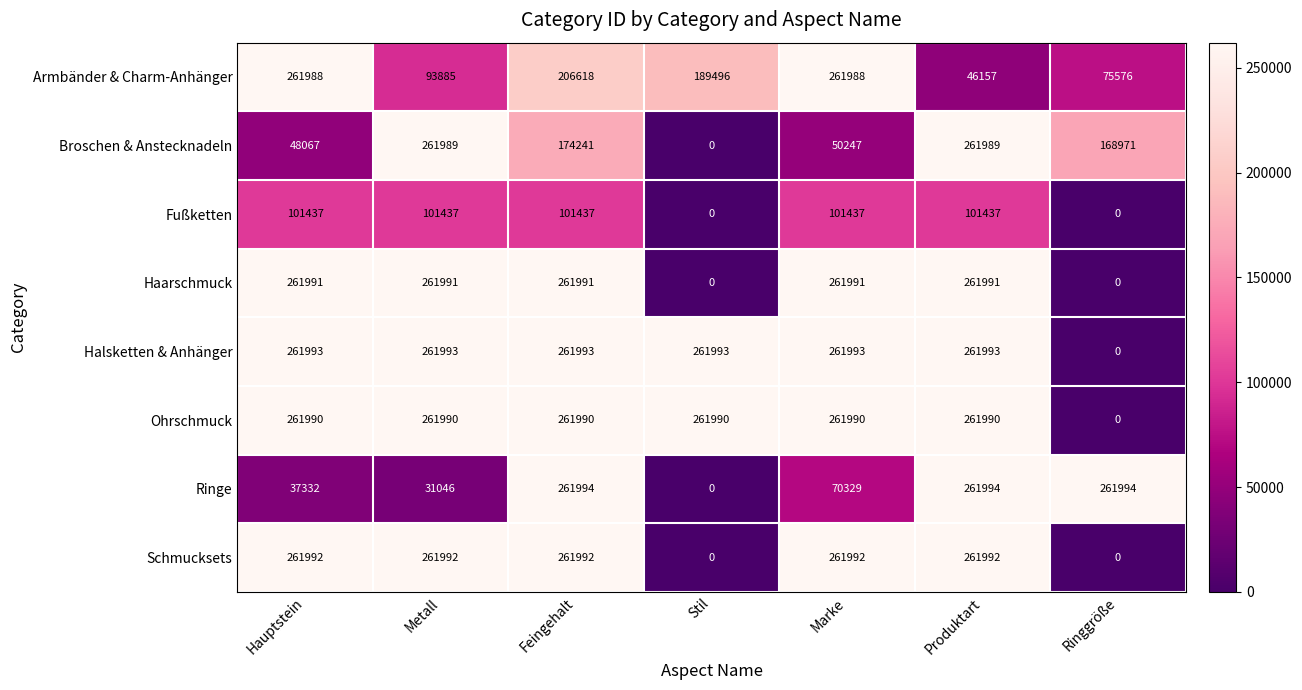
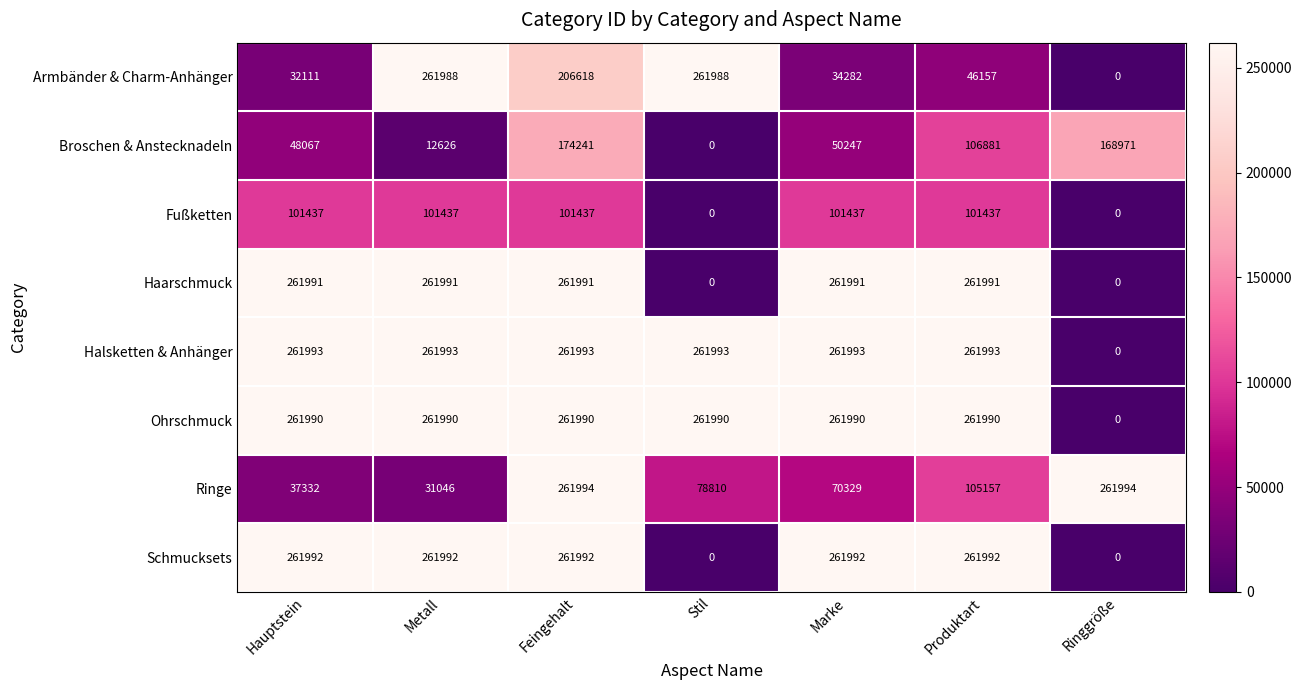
  {
    "Armbänder & Charm-Anhänger": {
-     "Hauptstein": 261988,
-     "Metall": 93885,
+     "Hauptstein": 32111,
+     "Metall": 261988,
      "Feingehalt": 206618,
-     "Stil": 189496,
-     "Marke": 261988,
+     "Stil": 261988,
+     "Marke": 34282,
      "Produktart": 46157,
-     "Ringgröße": 75576
+     "Ringgröße": 0
    },
    "Broschen & Anstecknadeln": {
      "Hauptstein": 48067,
-     "Metall": 261989,
+     "Metall": 12626,
      "Feingehalt": 174241,
      "Stil": 0,
      "Marke": 50247,
-     "Produktart": 261989,
+     "Produktart": 106881,
      "Ringgröße": 168971
    },
    "Fußketten": {
      "Hauptstein": 101437,
      "Metall": 101437,
      "Feingehalt": 101437,
      "Stil": 0,
      "Marke": 101437,
      "Produktart": 101437,
      "Ringgröße": 0
    },
    "Haarschmuck": {
      "Hauptstein": 261991,
      "Metall": 261991,
      "Feingehalt": 261991,
      "Stil": 0,
      "Marke": 261991,
      "Produktart": 261991,
      "Ringgröße": 0
    },
    "Halsketten & Anhänger": {
      "Hauptstein": 261993,
      "Metall": 261993,
      "Feingehalt": 261993,
      "Stil": 261993,
      "Marke": 261993,
      "Produktart": 261993,
      "Ringgröße": 0
    },
    "Ohrschmuck": {
      "Hauptstein": 261990,
      "Metall": 261990,
      "Feingehalt": 261990,
      "Stil": 261990,
      "Marke": 261990,
      "Produktart": 261990,
      "Ringgröße": 0
    },
    "Ringe": {
      "Hauptstein": 37332,
      "Metall": 31046,
      "Feingehalt": 261994,
-     "Stil": 0,
+     "Stil": 78810,
      "Marke": 70329,
-     "Produktart": 261994,
+     "Produktart": 105157,
      "Ringgröße": 261994
    },
    "Schmucksets": {
      "Hauptstein": 261992,
      "Metall": 261992,
      "Feingehalt": 261992,
      "Stil": 0,
      "Marke": 261992,
      "Produktart": 261992,
      "Ringgröße": 0
    }
  }
